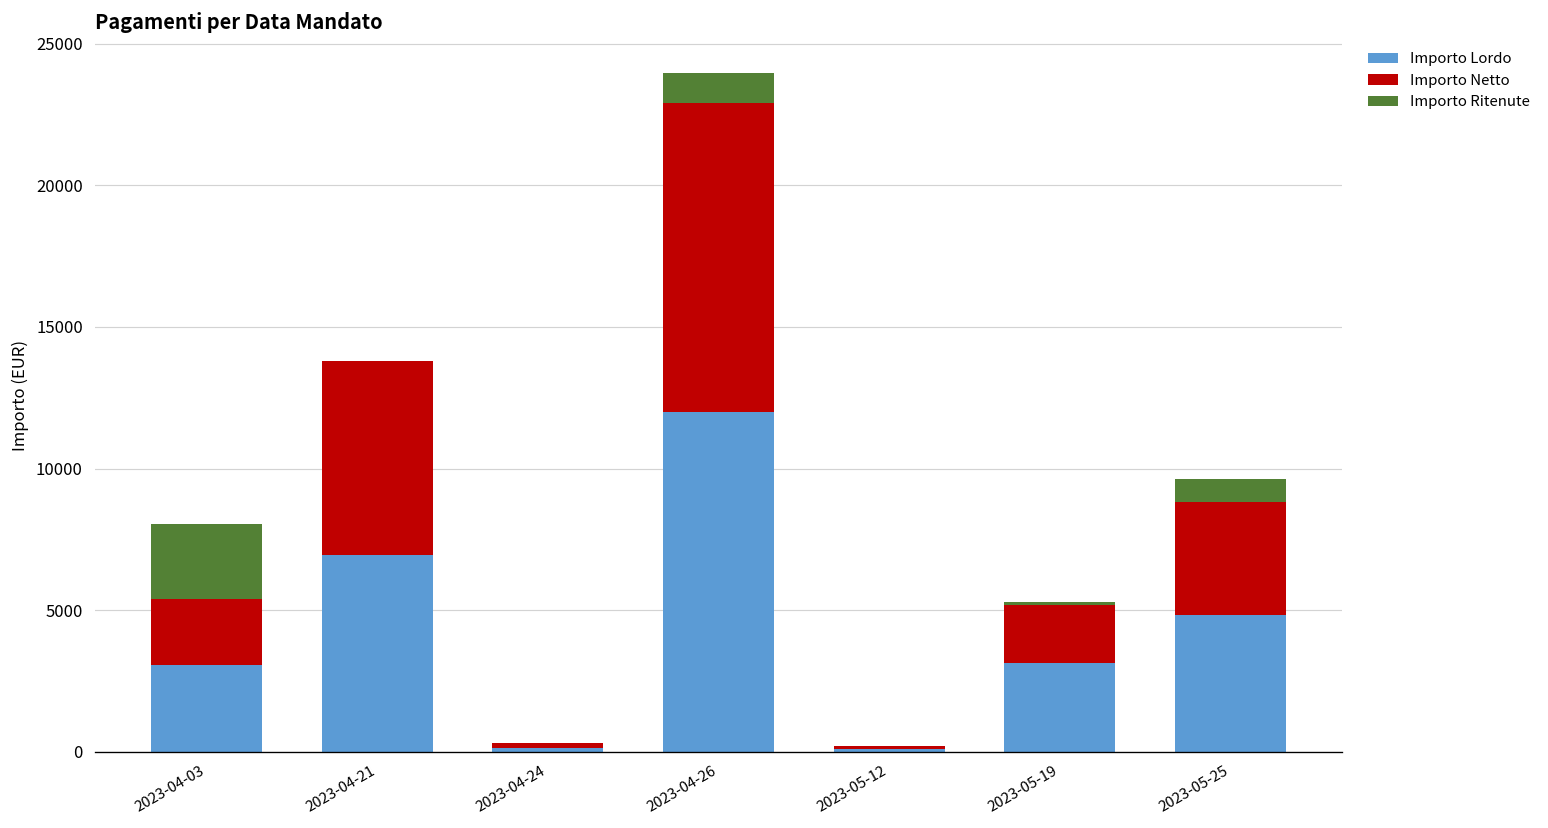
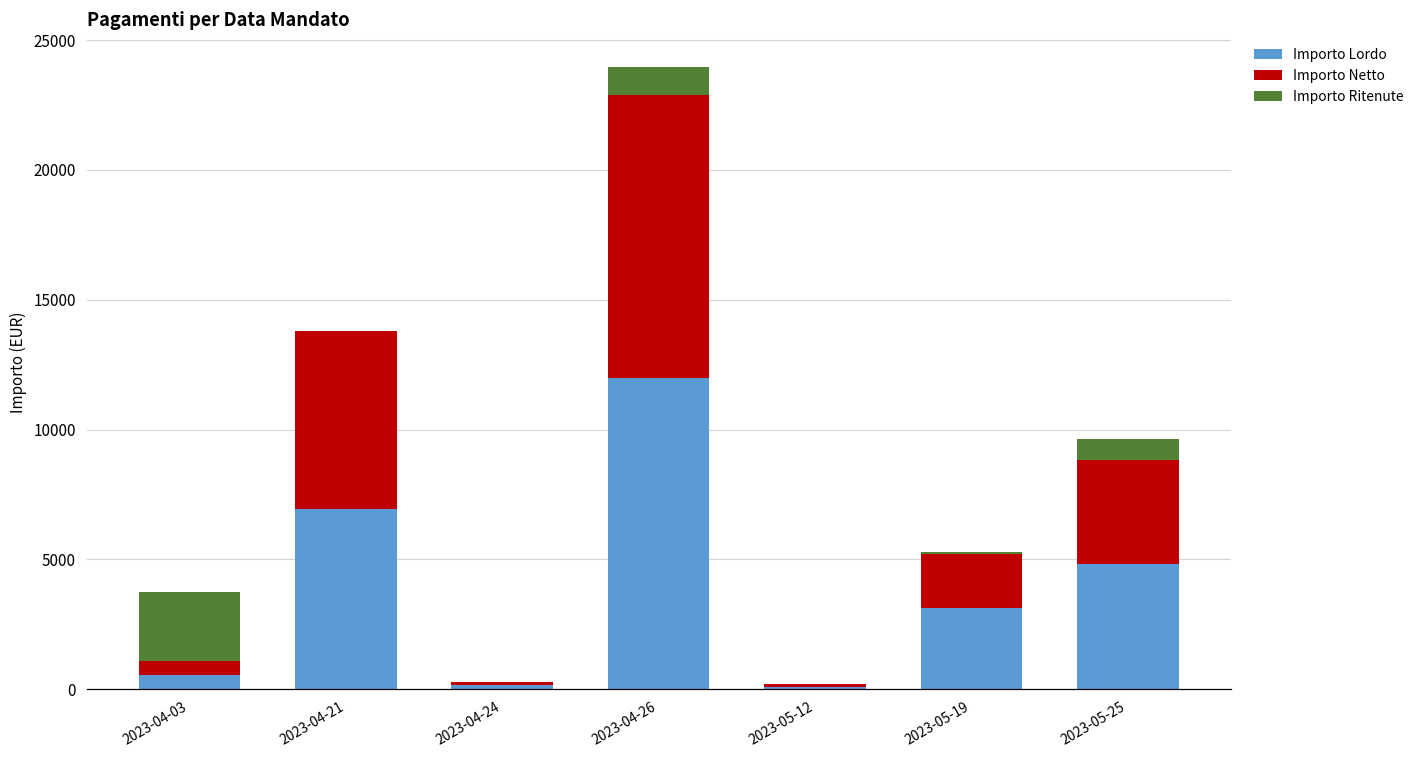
  {
    "Importo Lordo": {
-     "2023-04-03": 3100,
+     "2023-04-03": 500,
      "2023-04-21": 7000,
      "2023-04-24": 200,
      "2023-04-26": 12000,
      "2023-05-12": 100,
      "2023-05-19": 3100,
      "2023-05-25": 4800
    },
    "Importo Netto": {
-     "2023-04-03": 2300,
+     "2023-04-03": 500,
      "2023-04-21": 6800,
      "2023-04-24": 200,
      "2023-04-26": 10900,
      "2023-05-12": 100,
      "2023-05-19": 2000,
      "2023-05-25": 4000
    },
    "Importo Ritenute": {
      "2023-04-03": 2600,
      "2023-04-21": 0,
      "2023-04-24": 0,
      "2023-04-26": 1100,
      "2023-05-12": 0,
      "2023-05-25": 800
    }
  }
